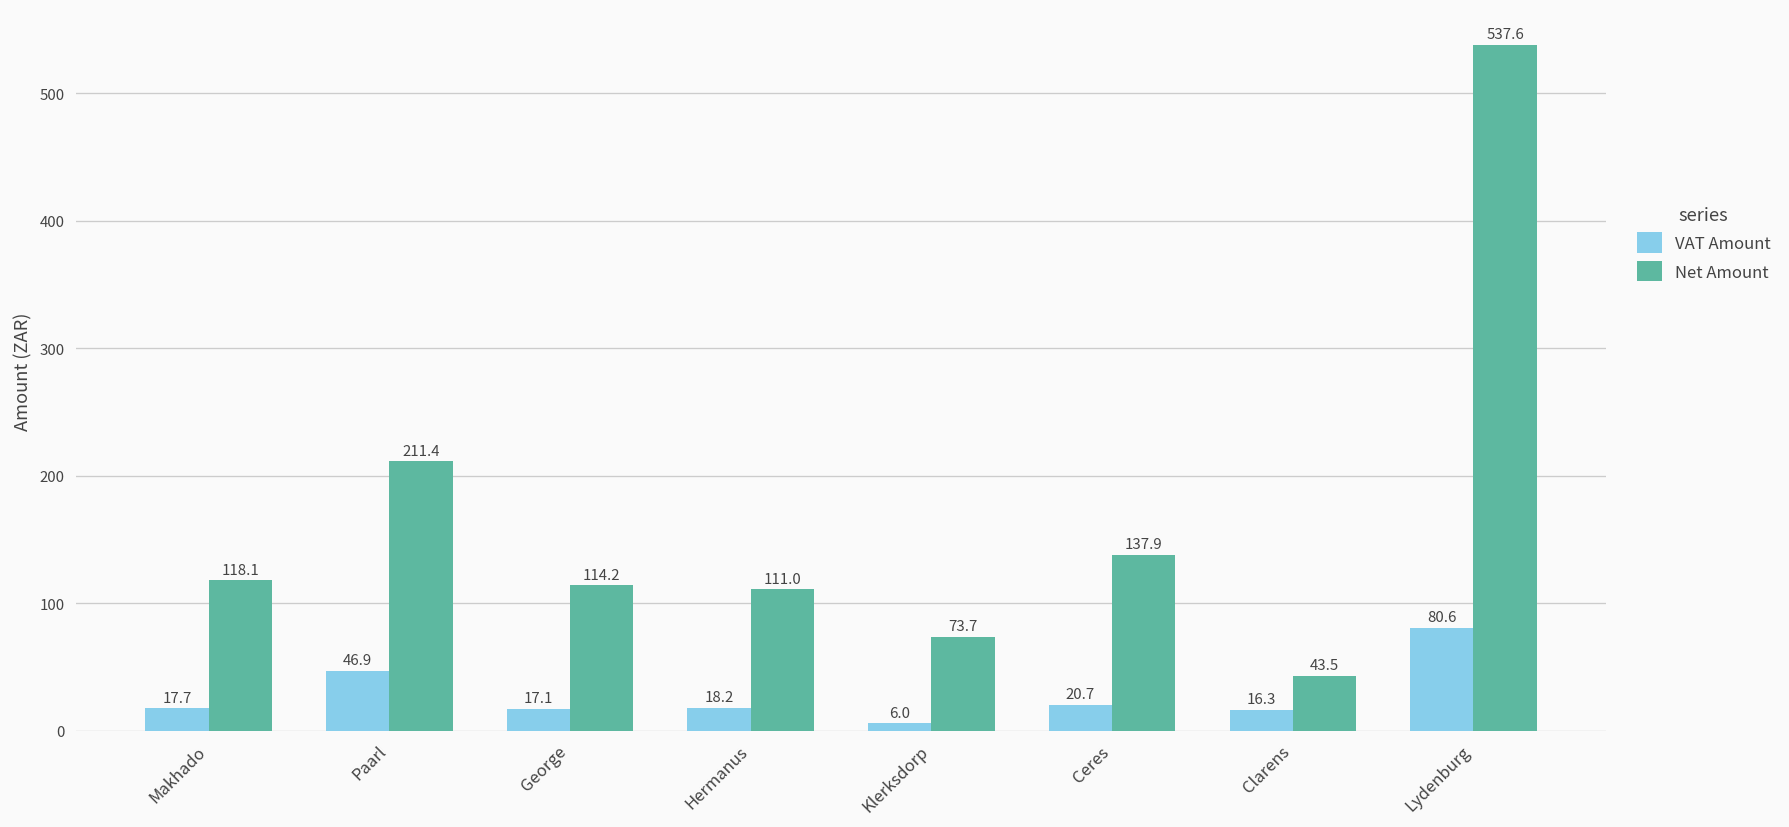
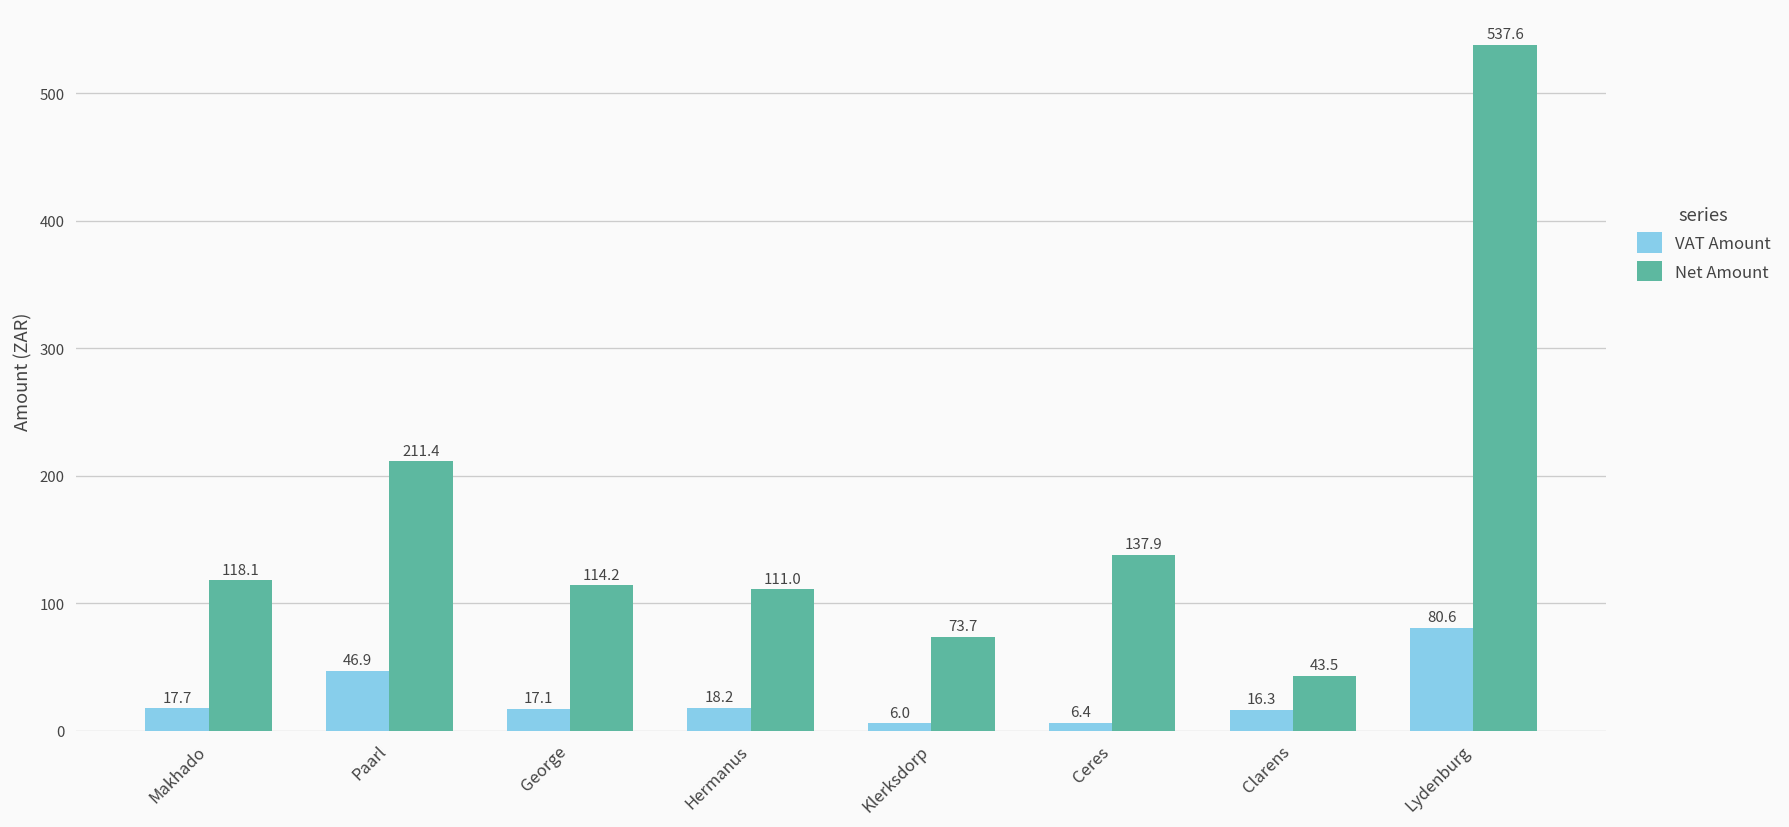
  {
    "VAT Amount": {
      "Makhado": 17.7,
      "Paarl": 46.9,
      "George": 17.1,
      "Hermanus": 18.2,
      "Klerksdorp": 6.0,
-     "Ceres": 20.7,
+     "Ceres": 6.4,
      "Clarens": 16.3,
      "Lydenburg": 80.6
    },
    "Net Amount": {
      "Makhado": 118.1,
      "Paarl": 211.4,
      "George": 114.2,
      "Hermanus": 111.0,
      "Klerksdorp": 73.7,
      "Ceres": 137.9,
      "Clarens": 43.5,
      "Lydenburg": 537.6
    }
  }
